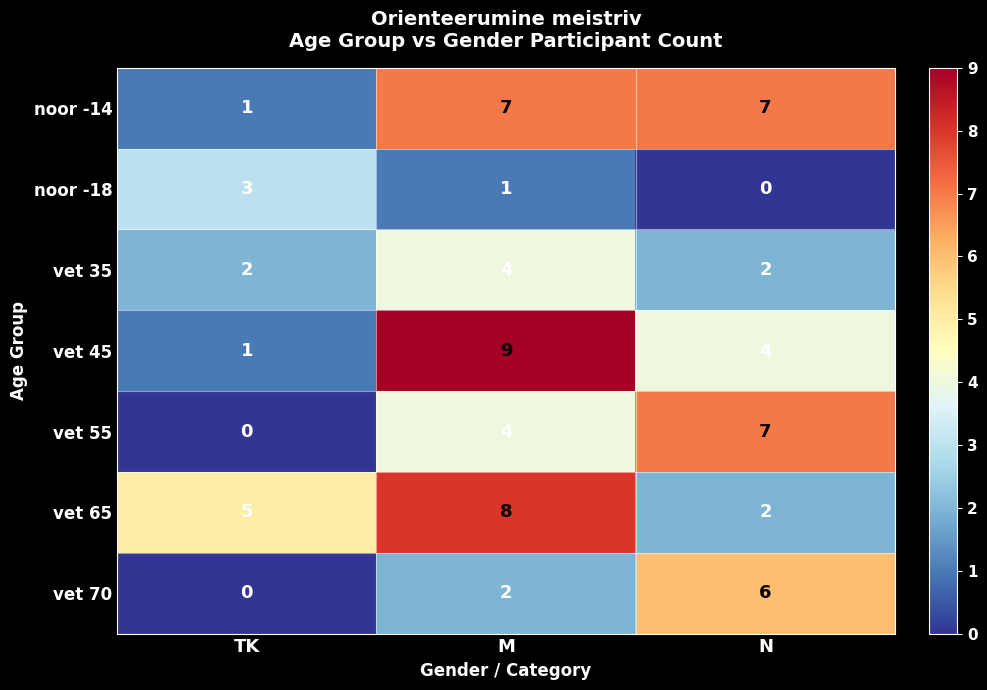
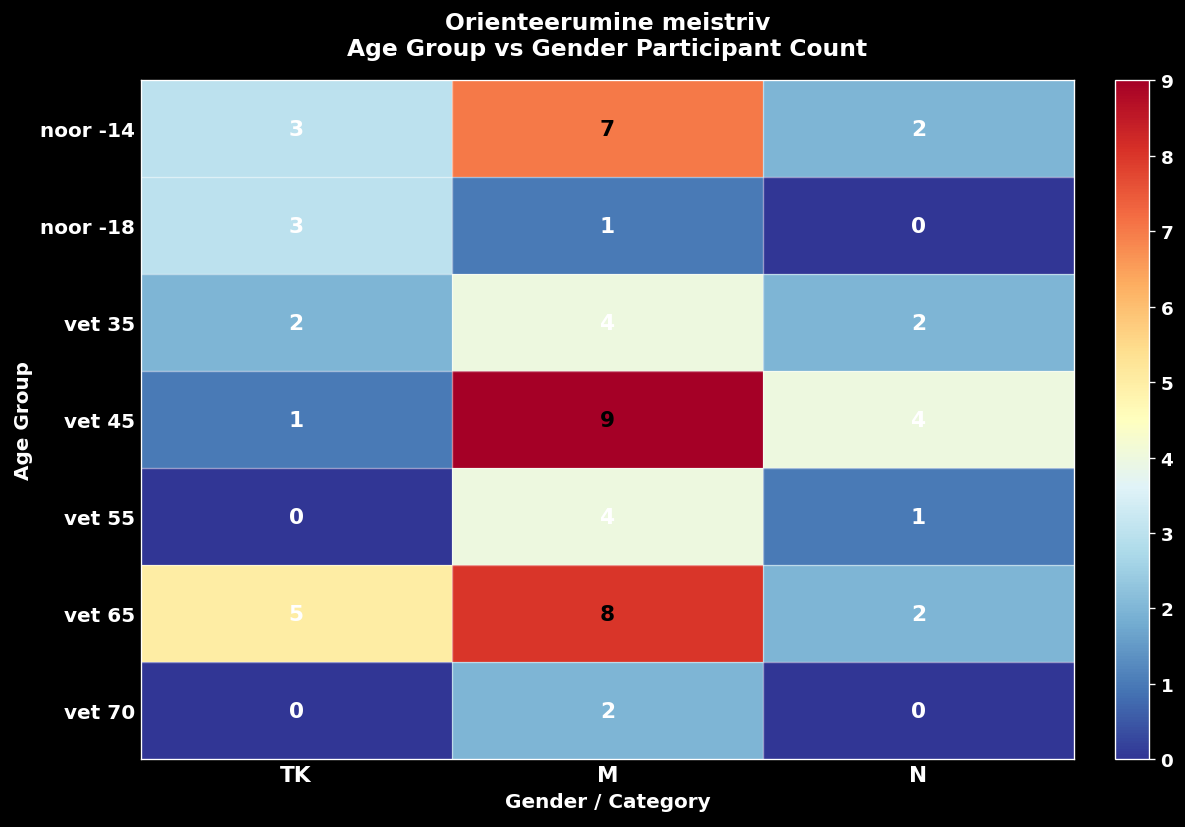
  {
    "noor -14": {
-     "TK": 1,
+     "TK": 3,
      "M": 7,
-     "N": 7
+     "N": 2
    },
    "noor -18": {
      "TK": 3,
      "M": 1,
      "N": 0
    },
    "vet 35": {
      "TK": 2,
      "N": 2
    },
    "vet 45": {
      "TK": 1,
      "M": 9
    },
    "vet 55": {
      "TK": 0,
-     "N": 7
+     "N": 1
    },
    "vet 65": {
      "TK": 5,
      "M": 8,
      "N": 2
    },
    "vet 70": {
      "TK": 0,
      "M": 2,
-     "N": 6
+     "N": 0
    }
  }
